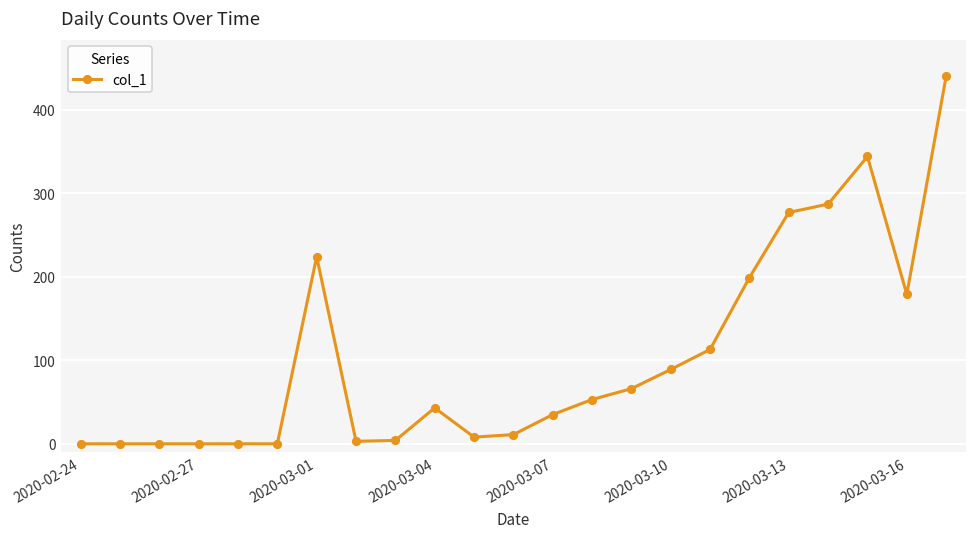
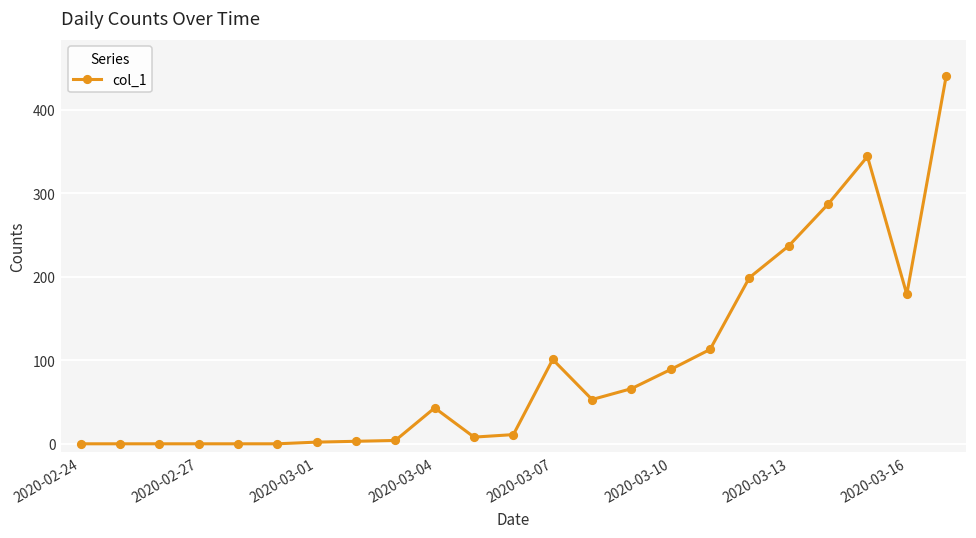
  {
    "2020-02-24": 0,
    "2020-02-27": 0,
-   "2020-03-01": 220,
+   "2020-03-01": 0,
    "2020-03-04": 40,
-   "2020-03-07": 40,
+   "2020-03-07": 100,
    "2020-03-10": 90,
-   "2020-03-13": 280,
+   "2020-03-13": 240,
    "2020-03-16": 180
  }
